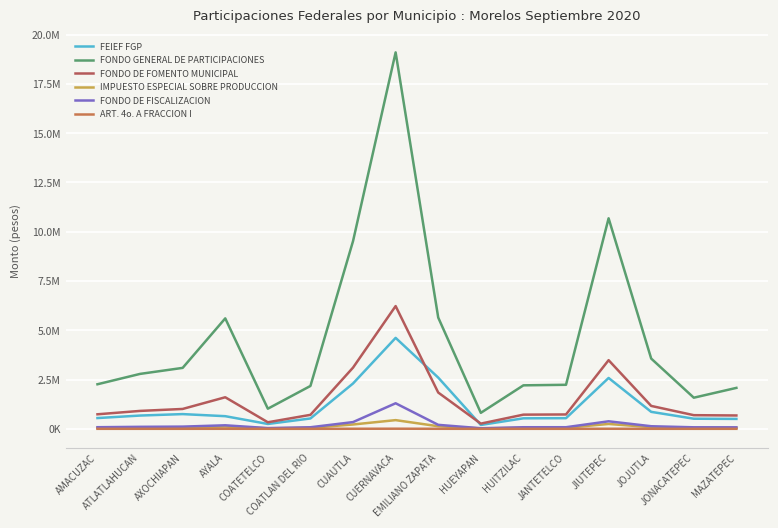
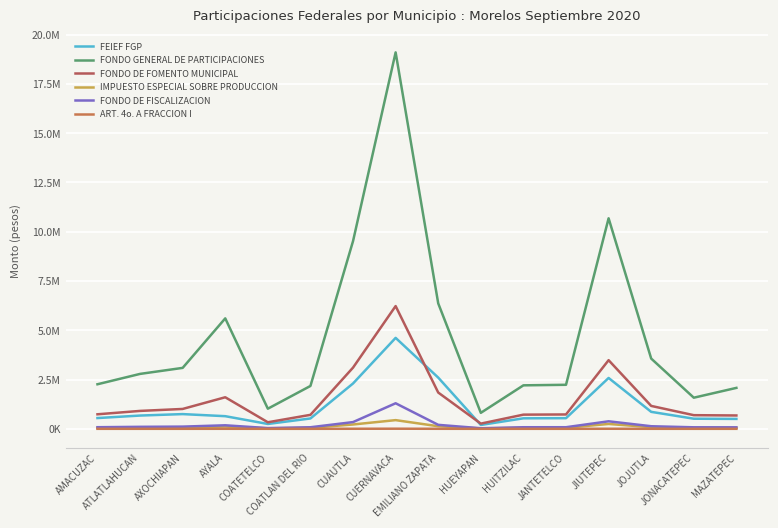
  {
    "FEIEF FGP": {
      "AMACUZAC": 500000,
      "ATLATLAHUCAN": 700000,
      "AXOCHIAPAN": 700000,
      "AYALA": 600000,
      "COATLAN DEL RIO": 500000,
      "CUAUTLA": 2300000,
      "CUERNAVACA": 4600000,
      "EMILIANO ZAPATA": 2600000,
      "HUITZILAC": 500000,
      "JANTETELCO": 500000,
      "JIUTEPEC": 2600000,
      "JOJUTLA": 900000,
      "JONACATEPEC": 500000,
      "MAZATEPEC": 500000
    },
    "FONDO GENERAL DE PARTICIPACIONES": {
      "AMACUZAC": 2300000,
      "ATLATLAHUCAN": 2800000,
      "AXOCHIAPAN": 3100000,
      "AYALA": 5600000,
      "COATETELCO": 1000000,
      "COATLAN DEL RIO": 2200000,
      "CUAUTLA": 9500000,
      "CUERNAVACA": 19100000,
-     "EMILIANO ZAPATA": 5600000,
+     "EMILIANO ZAPATA": 6400000,
      "HUEYAPAN": 800000,
      "HUITZILAC": 2200000,
      "JANTETELCO": 2200000,
      "JIUTEPEC": 10700000,
      "JOJUTLA": 3600000,
      "JONACATEPEC": 1600000,
      "MAZATEPEC": 2100000
    },
    "FONDO DE FISCALIZACION": {
      "CUERNAVACA": 1300000,
      "JIUTEPEC": 400000
    }
  }
